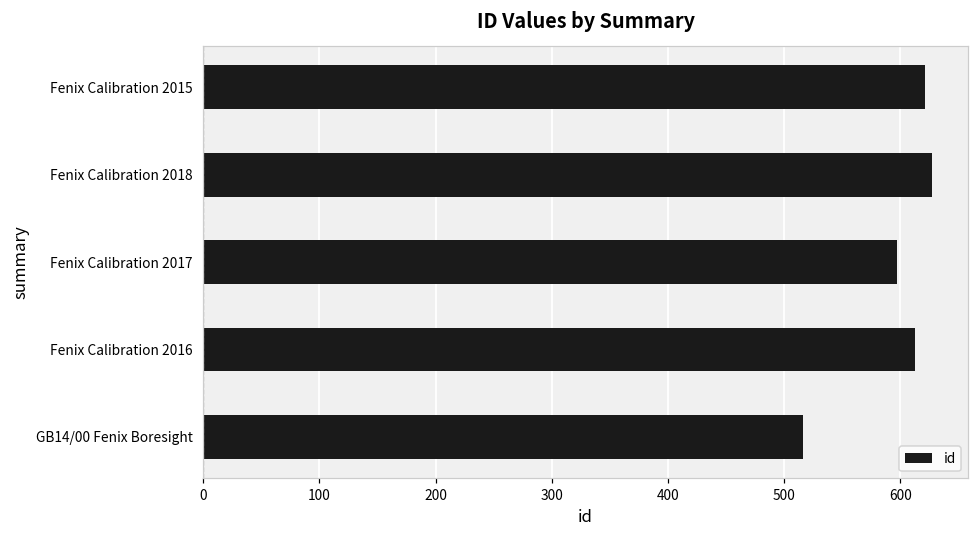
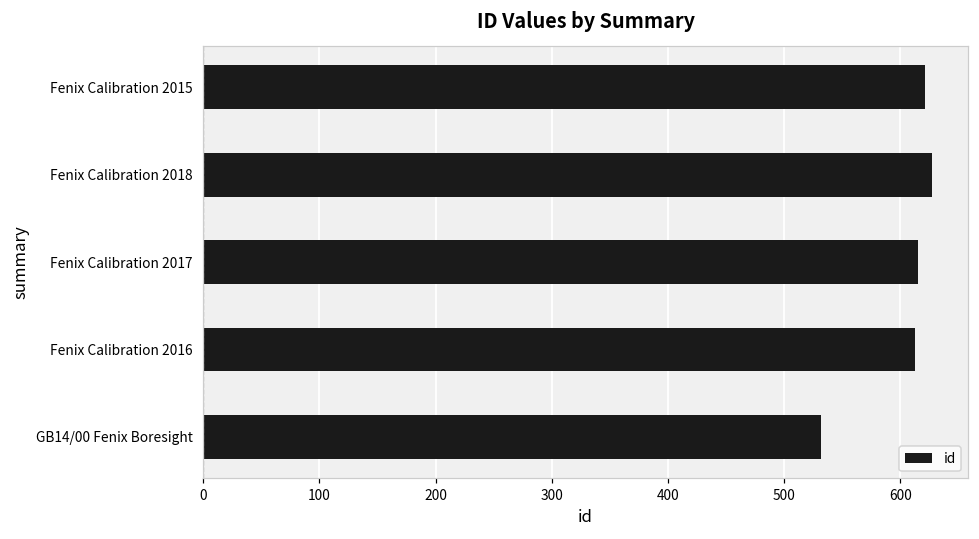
  {
    "Fenix Calibration 2015": 621,
    "Fenix Calibration 2018": 627,
-   "Fenix Calibration 2017": 597,
+   "Fenix Calibration 2017": 615,
    "Fenix Calibration 2016": 613,
-   "GB14/00 Fenix Boresight": 516
+   "GB14/00 Fenix Boresight": 532
  }
